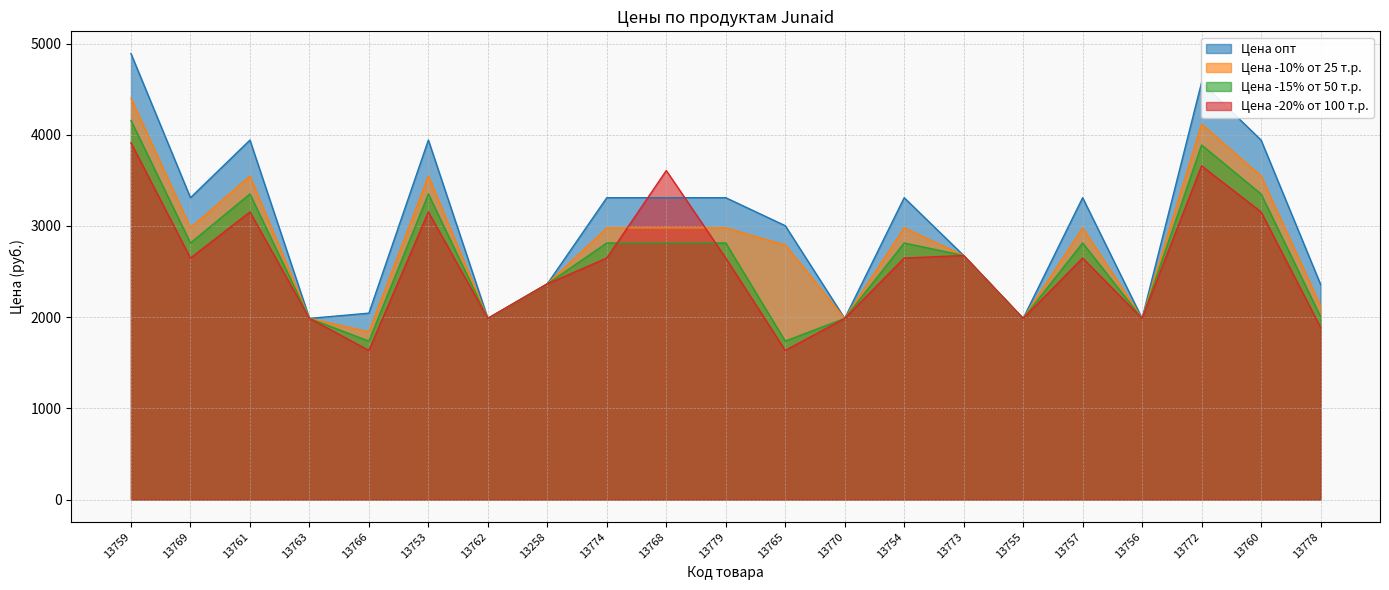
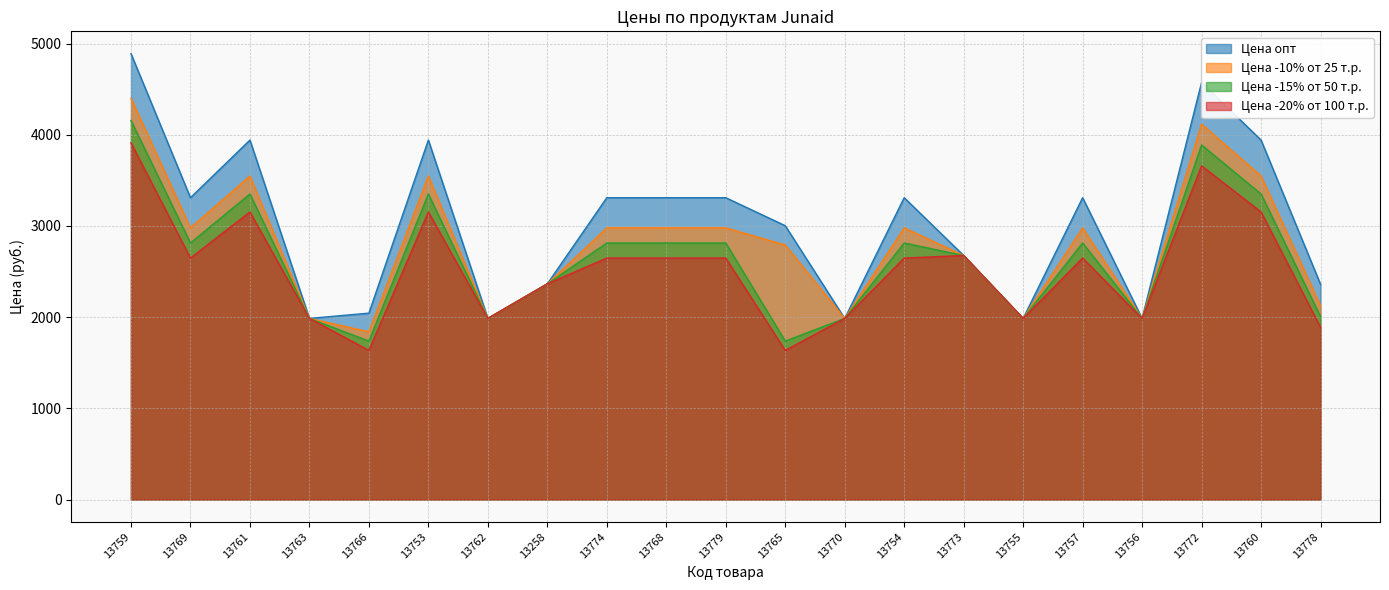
  {
    "Цена опт": {
      "13759": 4900,
      "13769": 3300,
      "13761": 3900,
      "13766": 2000,
      "13753": 3900,
      "13774": 3300,
      "13768": 3300,
      "13779": 3300,
      "13765": 3000,
      "13754": 3300,
      "13757": 3300,
      "13760": 3900,
      "13778": 2400
    },
    "Цена -10% от 25 т.р.": {
      "13759": 4400,
      "13769": 3000,
      "13761": 3500,
      "13766": 1800,
      "13753": 3500,
      "13774": 3000,
      "13768": 3000,
      "13779": 3000,
      "13765": 2800,
      "13754": 3000,
      "13757": 3000,
      "13772": 4100,
      "13760": 3500,
      "13778": 2100
    },
    "Цена -15% от 50 т.р.": {
      "13759": 4200,
      "13769": 2800,
      "13761": 3400,
      "13766": 1700,
      "13753": 3400,
      "13774": 2800,
      "13768": 2800,
      "13779": 2800,
      "13765": 1700,
      "13754": 2800,
      "13757": 2800,
      "13772": 3900,
      "13760": 3400,
      "13778": 2000
    },
    "Цена -20% от 100 т.р.": {
      "13759": 3900,
      "13769": 2600,
      "13761": 3200,
      "13766": 1600,
      "13753": 3200,
      "13774": 2600,
-     "13768": 3600,
+     "13768": 2600,
      "13779": 2600,
      "13765": 1600,
      "13754": 2600,
      "13757": 2600,
      "13772": 3700,
      "13760": 3200,
      "13778": 1900
    }
  }
